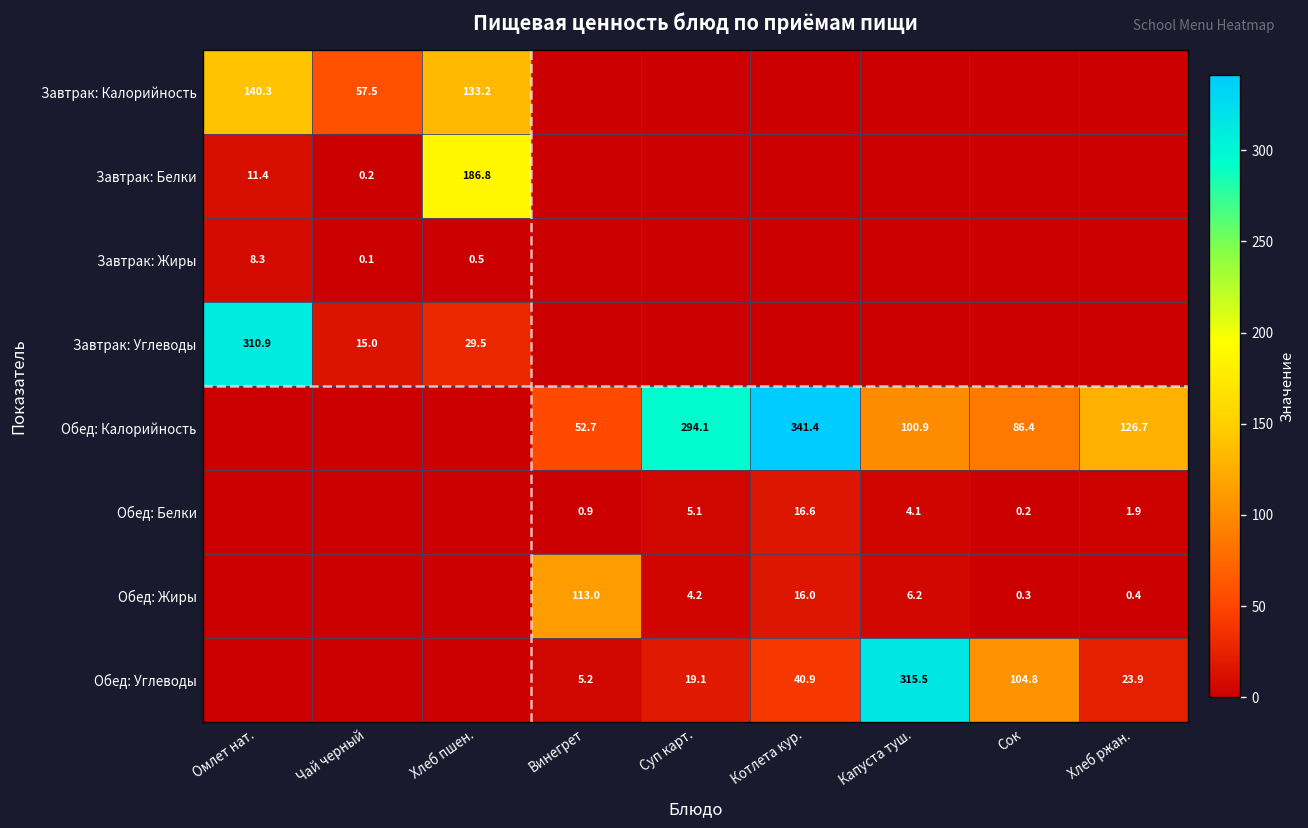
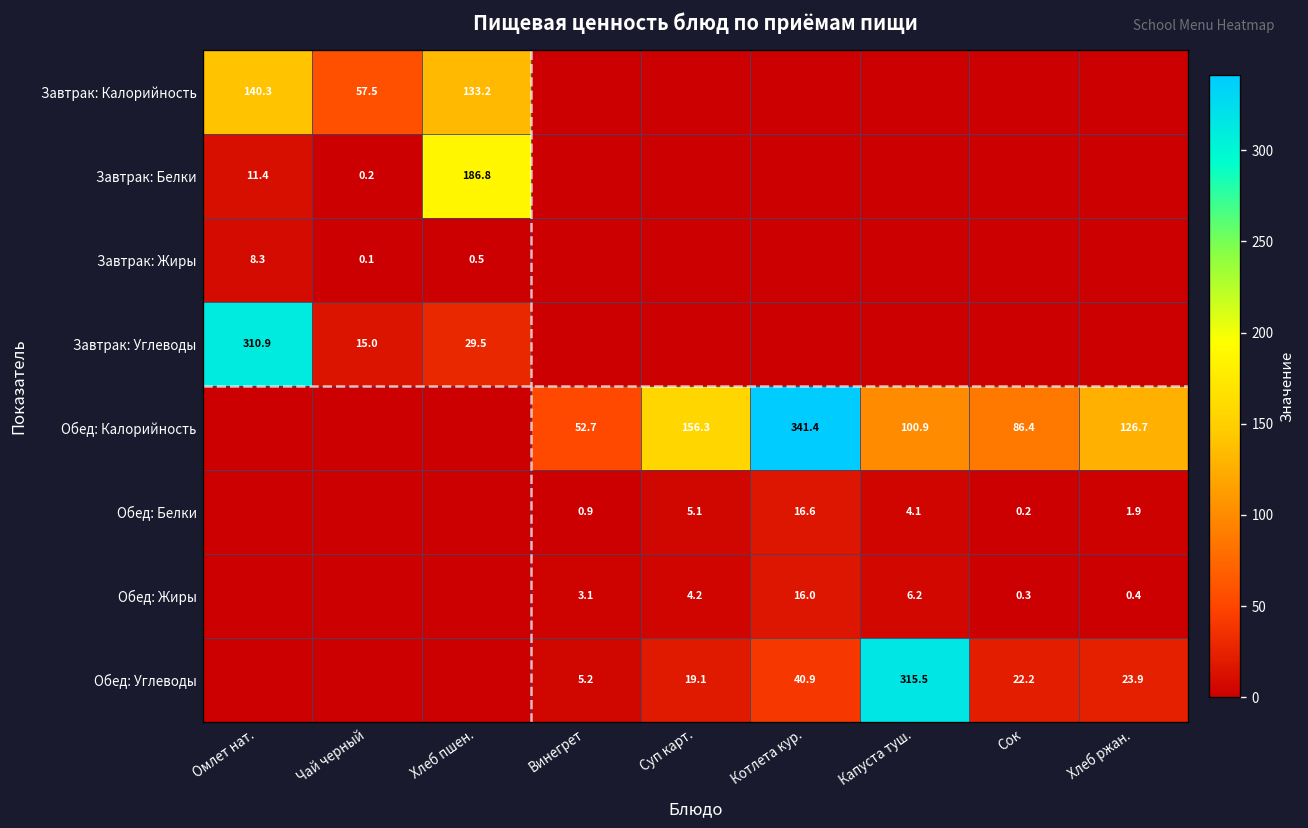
  {
    "Завтрак: Калорийность": {
      "Омлет нат.": 140.3,
      "Чай черный": 57.5,
      "Хлеб пшен.": 133.2
    },
    "Завтрак: Белки": {
      "Омлет нат.": 11.4,
      "Чай черный": 0.2,
      "Хлеб пшен.": 186.8
    },
    "Завтрак: Жиры": {
      "Омлет нат.": 8.3,
      "Чай черный": 0.1,
      "Хлеб пшен.": 0.5
    },
    "Завтрак: Углеводы": {
      "Омлет нат.": 310.9,
      "Чай черный": 15.0,
      "Хлеб пшен.": 29.5
    },
    "Обед: Калорийность": {
      "Винегрет": 52.7,
-     "Суп карт.": 294.1,
+     "Суп карт.": 156.3,
      "Котлета кур.": 341.4,
      "Капуста туш.": 100.9,
      "Сок": 86.4,
      "Хлеб ржан.": 126.7
    },
    "Обед: Белки": {
      "Винегрет": 0.9,
      "Суп карт.": 5.1,
      "Котлета кур.": 16.6,
      "Капуста туш.": 4.1,
      "Сок": 0.2,
      "Хлеб ржан.": 1.9
    },
    "Обед: Жиры": {
-     "Винегрет": 113.0,
+     "Винегрет": 3.1,
      "Суп карт.": 4.2,
      "Котлета кур.": 16.0,
      "Капуста туш.": 6.2,
      "Сок": 0.3,
      "Хлеб ржан.": 0.4
    },
    "Обед: Углеводы": {
      "Винегрет": 5.2,
      "Суп карт.": 19.1,
      "Котлета кур.": 40.9,
      "Капуста туш.": 315.5,
-     "Сок": 104.8,
+     "Сок": 22.2,
      "Хлеб ржан.": 23.9
    }
  }
